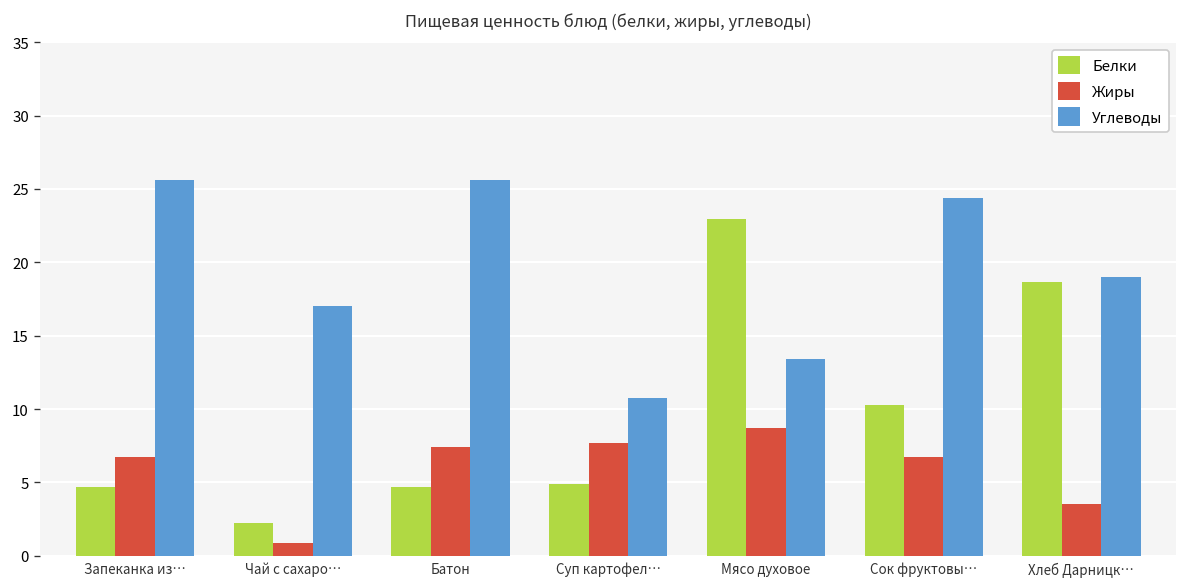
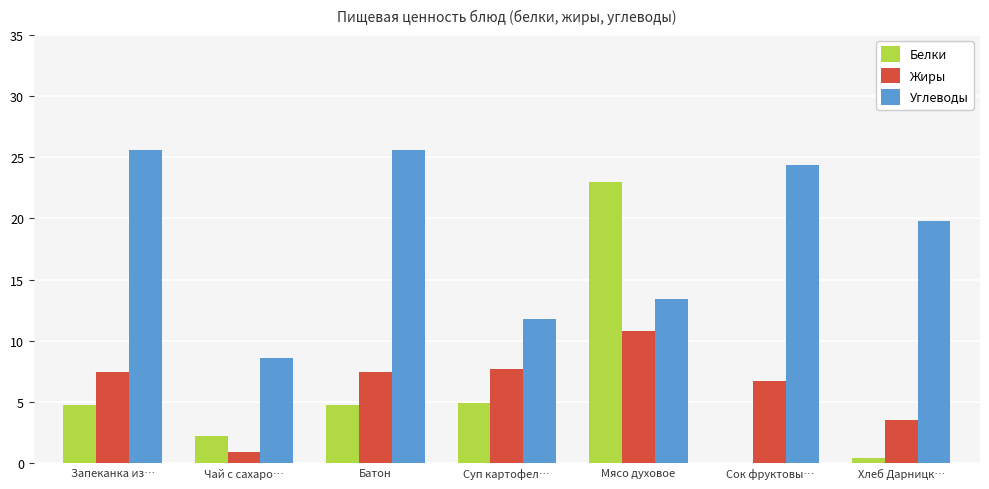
  {
    "Белки": {
      "Запеканка из…": 4.7,
      "Чай с сахаро…": 2.2,
      "Батон": 4.7,
      "Суп картофел…": 4.9,
      "Мясо духовое": 23.0,
-     "Сок фруктовы…": 10.3,
-     "Хлеб Дарницк…": 18.7
+     "Сок фруктовы…": 0.0,
+     "Хлеб Дарницк…": 0.4
    },
    "Жиры": {
-     "Запеканка из…": 6.8,
+     "Запеканка из…": 7.4,
      "Чай с сахаро…": 0.9,
      "Батон": 7.4,
      "Суп картофел…": 7.7,
-     "Мясо духовое": 8.7,
+     "Мясо духовое": 10.8,
      "Сок фруктовы…": 6.7,
      "Хлеб Дарницк…": 3.5
    },
    "Углеводы": {
      "Запеканка из…": 25.6,
-     "Чай с сахаро…": 17.0,
+     "Чай с сахаро…": 8.6,
      "Батон": 25.6,
-     "Суп картофел…": 10.7,
+     "Суп картофел…": 11.8,
      "Мясо духовое": 13.4,
      "Сок фруктовы…": 24.4,
-     "Хлеб Дарницк…": 19.0
+     "Хлеб Дарницк…": 19.8
    }
  }
